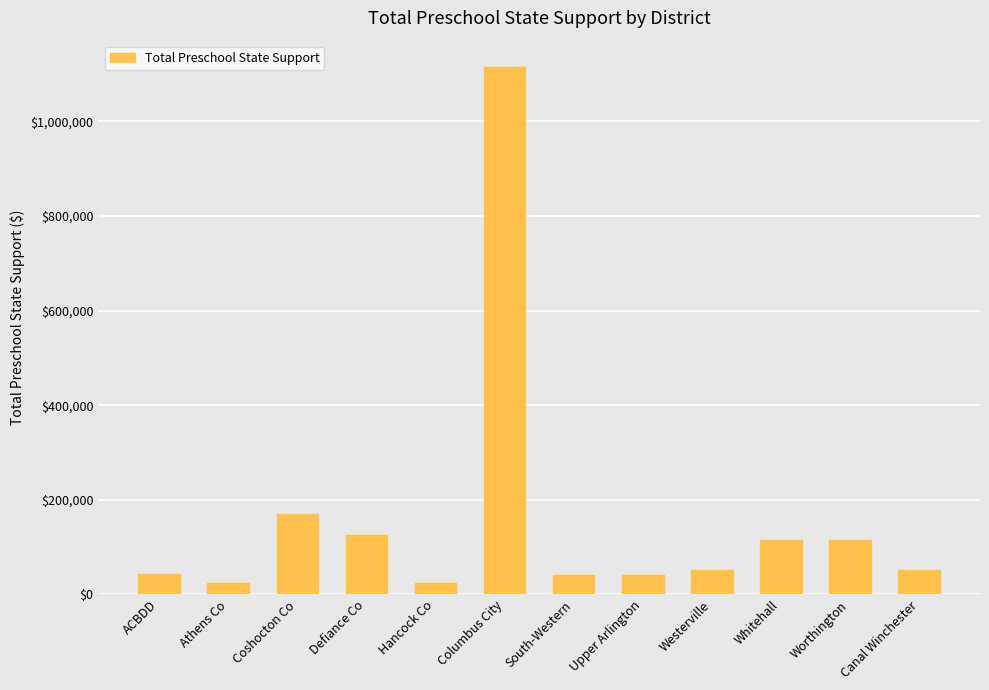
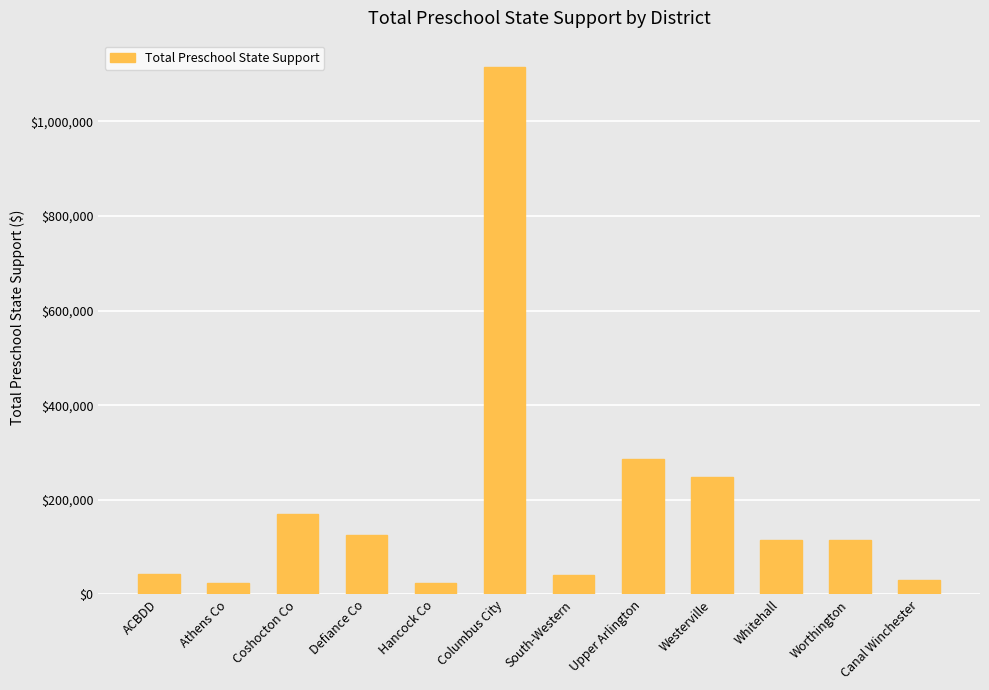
  {
    "ACBDD": "$40,000",
    "Athens Co": "$20,000",
    "Coshocton Co": "$170,000",
    "Defiance Co": "$130,000",
    "Hancock Co": "$20,000",
    "Columbus City": "$1,110,000",
    "South-Western": "$40,000",
-   "Upper Arlington": "$40,000",
-   "Westerville": "$50,000",
+   "Upper Arlington": "$290,000",
+   "Westerville": "$250,000",
    "Whitehall": "$120,000",
    "Worthington": "$120,000",
-   "Canal Winchester": "$50,000"
+   "Canal Winchester": "$30,000"
  }
